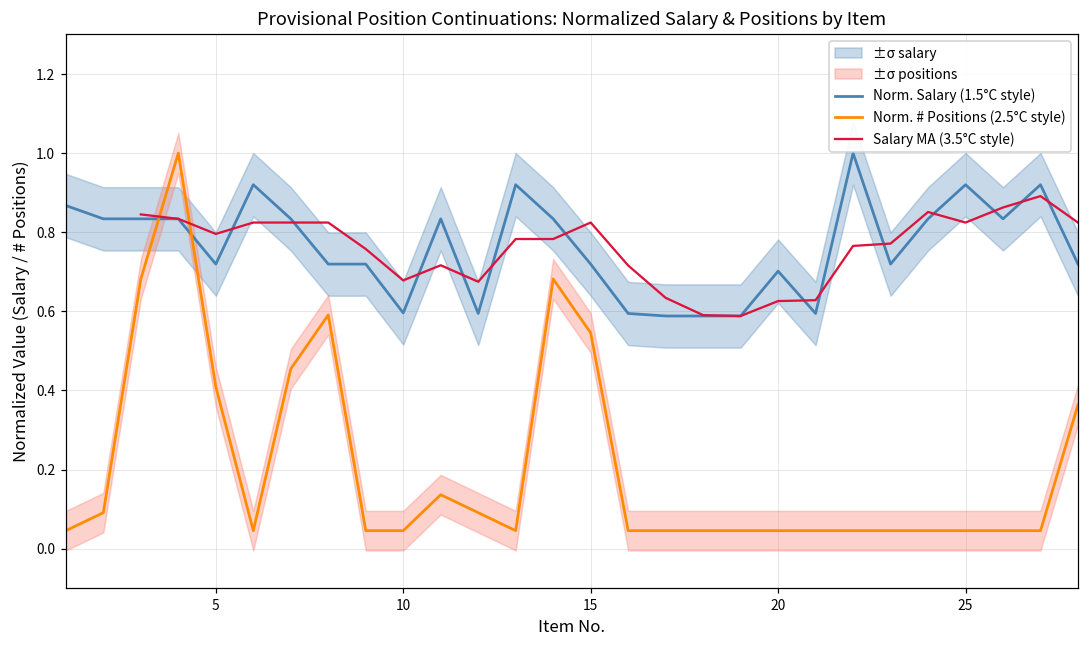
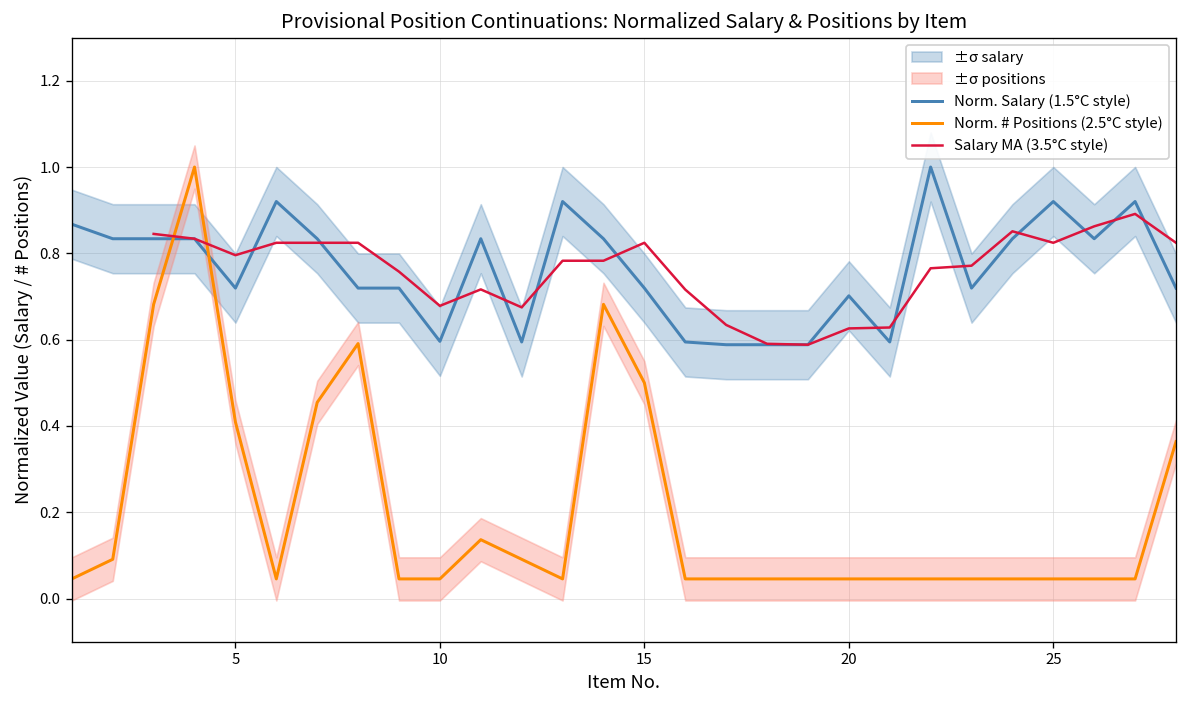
  {
    "Norm. # Positions (2.5°C style)": {
      "5": 0.41,
      "10": 0.05,
-     "15": 0.55,
+     "15": 0.50,
      "20": 0.05,
      "25": 0.05
    },
    "Salary MA (3.5°C style)": {
      "15": 0.82,
      "20": 0.63,
      "25": 0.82
    }
  }
